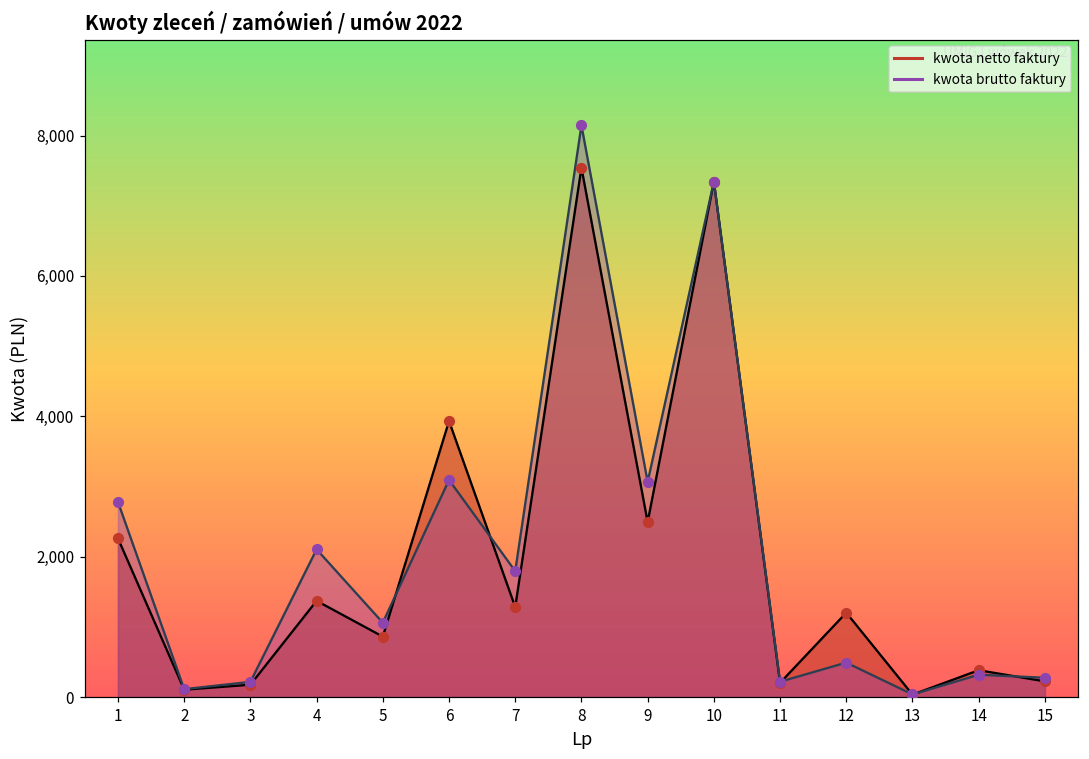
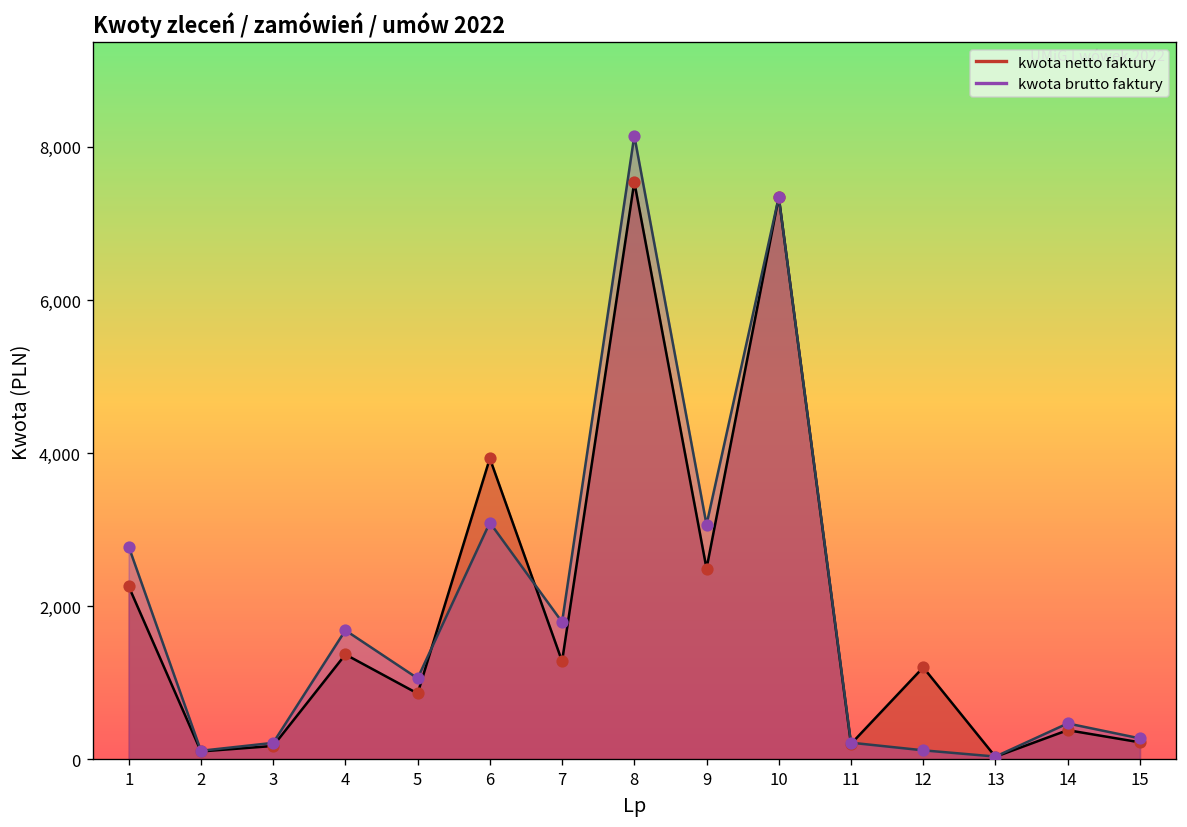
  {
    "kwota netto faktury": {
      "1": "2,300",
      "3": "200",
      "4": "1,400",
      "5": "900",
      "6": "3,900",
      "7": "1,300",
      "8": "7,500",
      "9": "2,500",
      "12": "1,200",
      "14": "400",
      "15": "200"
    },
    "kwota brutto faktury": {
      "1": "2,800",
      "3": "200",
-     "4": "2,100",
+     "4": "1,700",
      "5": "1,100",
      "6": "3,100",
      "7": "1,800",
      "8": "8,100",
      "9": "3,100",
-     "12": "500",
-     "14": "300",
+     "12": "100",
+     "14": "500",
      "15": "300"
    }
  }
